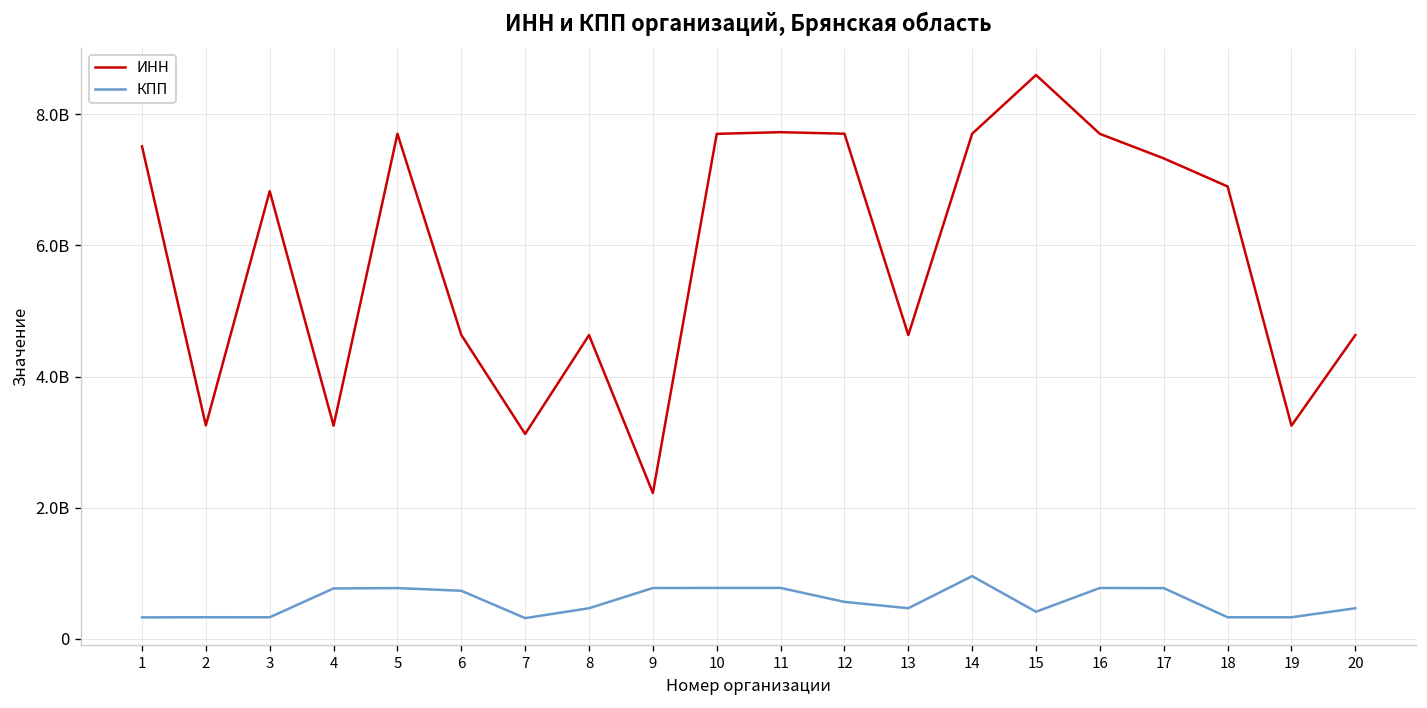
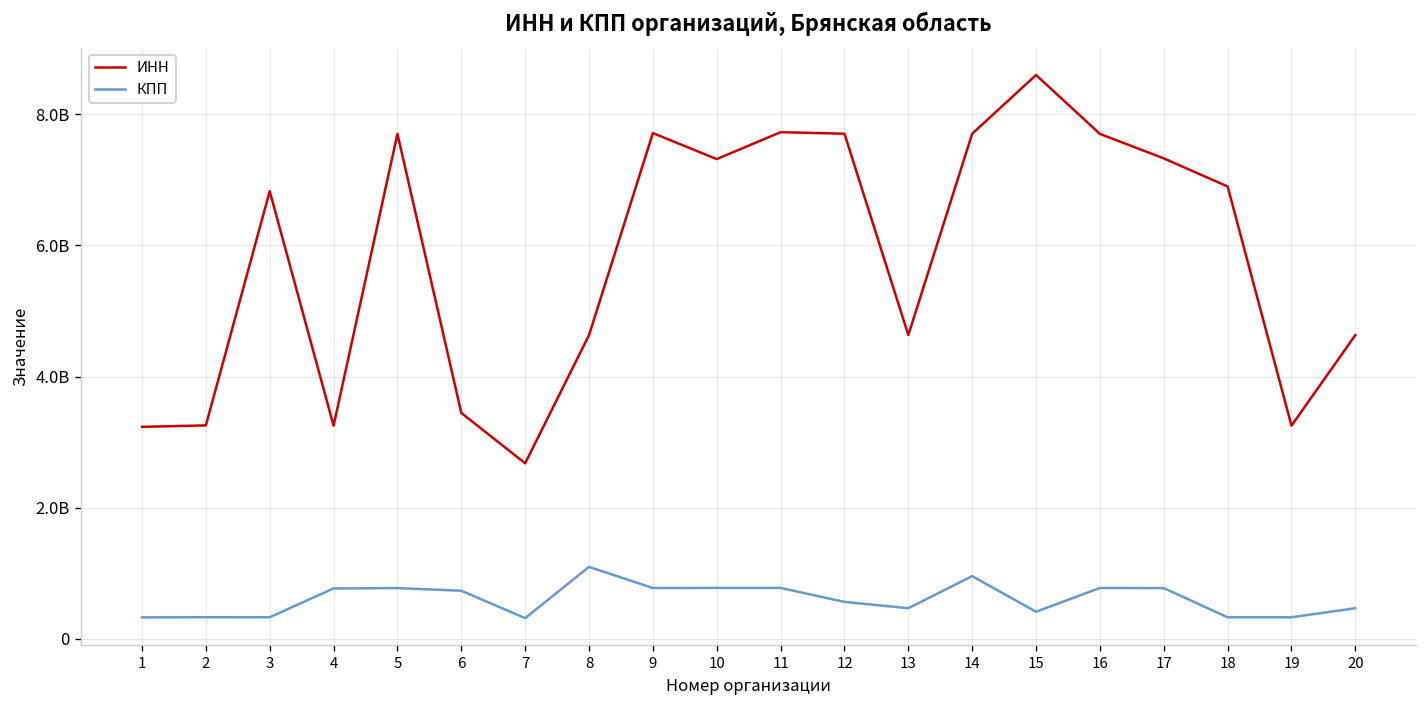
  {
    "ИНН": {
-     "1": 7500000000,
+     "1": 3200000000,
      "2": 3300000000,
      "3": 6800000000,
      "4": 3300000000,
      "5": 7700000000,
-     "6": 4600000000,
-     "7": 3100000000,
+     "6": 3400000000,
+     "7": 2700000000,
      "8": 4600000000,
-     "9": 2200000000,
-     "10": 7700000000,
+     "9": 7700000000,
+     "10": 7300000000,
      "11": 7700000000,
      "12": 7700000000,
      "13": 4600000000,
      "14": 7700000000,
      "15": 8600000000,
      "16": 7700000000,
      "17": 7300000000,
      "18": 6900000000,
      "19": 3300000000,
      "20": 4600000000
    },
    "КПП": {
      "1": 300000000,
      "2": 300000000,
      "3": 300000000,
      "4": 800000000,
      "5": 800000000,
      "6": 700000000,
      "7": 300000000,
-     "8": 500000000,
+     "8": 1100000000,
      "9": 800000000,
      "10": 800000000,
      "11": 800000000,
      "12": 600000000,
      "13": 500000000,
      "14": 1000000000,
      "15": 400000000,
      "16": 800000000,
      "17": 800000000,
      "18": 300000000,
      "19": 300000000,
      "20": 500000000
    }
  }
